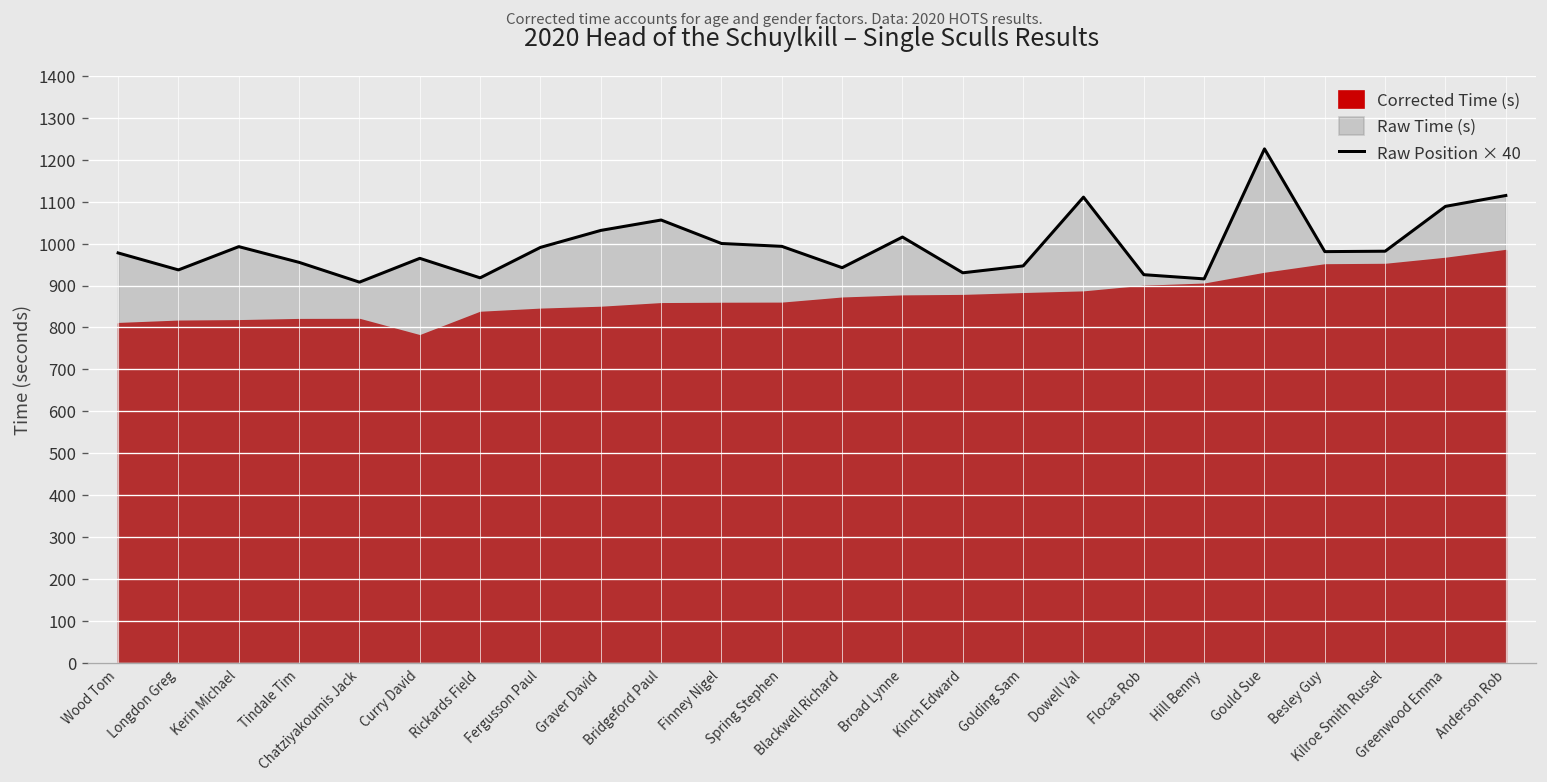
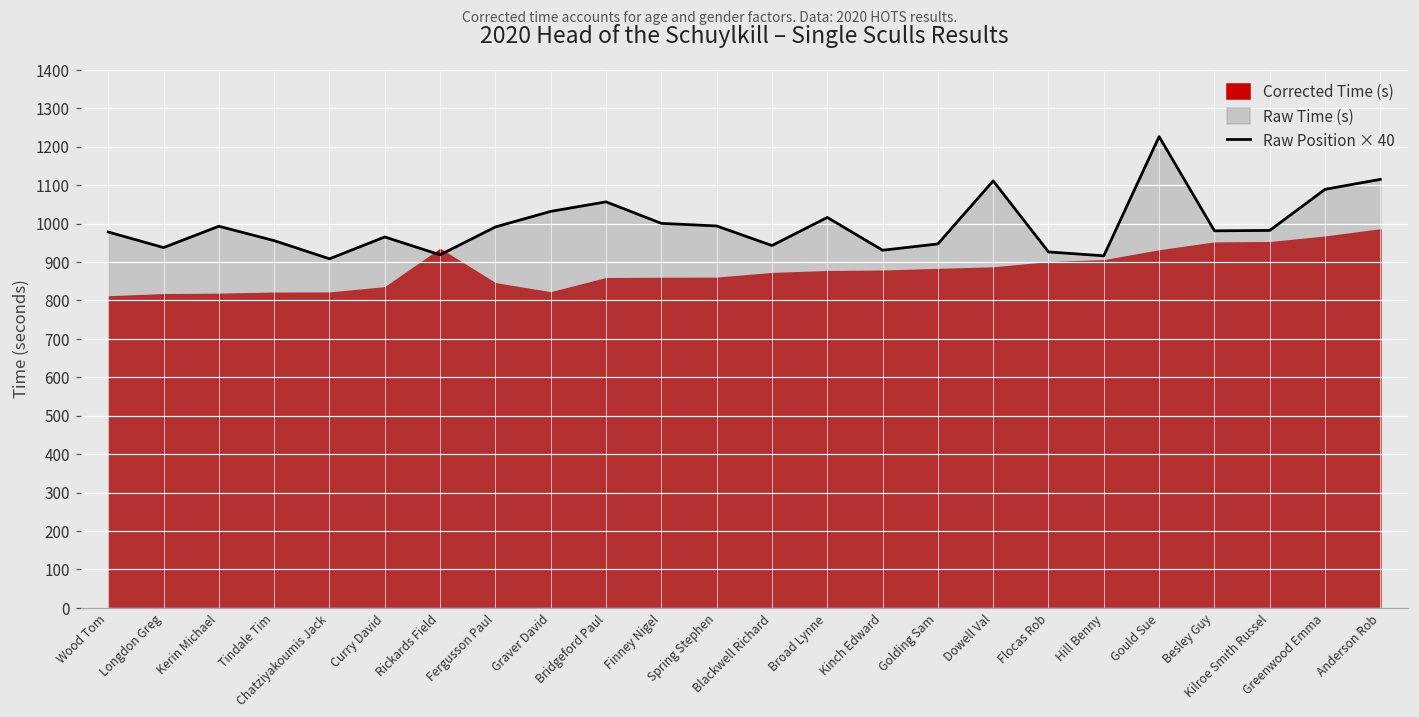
  {
    "Corrected Time (s)": {
      "Wood Tom": 810,
      "Longdon Greg": 820,
      "Kerin Michael": 820,
      "Tindale Tim": 820,
      "Chatziyakoumis Jack": 820,
-     "Curry David": 780,
-     "Rickards Field": 840,
+     "Curry David": 830,
+     "Rickards Field": 930,
      "Fergusson Paul": 840,
-     "Graver David": 850,
+     "Graver David": 820,
      "Bridgeford Paul": 860,
      "Finney Nigel": 860,
      "Spring Stephen": 860,
      "Blackwell Richard": 870,
      "Broad Lynne": 880,
      "Kinch Edward": 880,
      "Golding Sam": 880,
      "Dowell Val": 890,
      "Flocas Rob": 900,
      "Hill Benny": 900,
      "Gould Sue": 930,
      "Besley Guy": 950,
      "Kilroe Smith Russel": 950,
      "Greenwood Emma": 970,
      "Anderson Rob": 980
    },
    "Raw Time (s)": {
      "Wood Tom": 980,
      "Longdon Greg": 940,
      "Kerin Michael": 990,
      "Tindale Tim": 960,
      "Chatziyakoumis Jack": 910,
      "Curry David": 970,
      "Rickards Field": 920,
      "Fergusson Paul": 990,
      "Graver David": 1030,
      "Bridgeford Paul": 1060,
      "Finney Nigel": 1000,
      "Spring Stephen": 990,
      "Blackwell Richard": 940,
      "Broad Lynne": 1020,
      "Kinch Edward": 930,
      "Golding Sam": 950,
      "Dowell Val": 1110,
      "Flocas Rob": 930,
      "Hill Benny": 920,
      "Gould Sue": 1230,
      "Besley Guy": 980,
      "Kilroe Smith Russel": 980,
      "Greenwood Emma": 1090,
      "Anderson Rob": 1110
    }
  }
